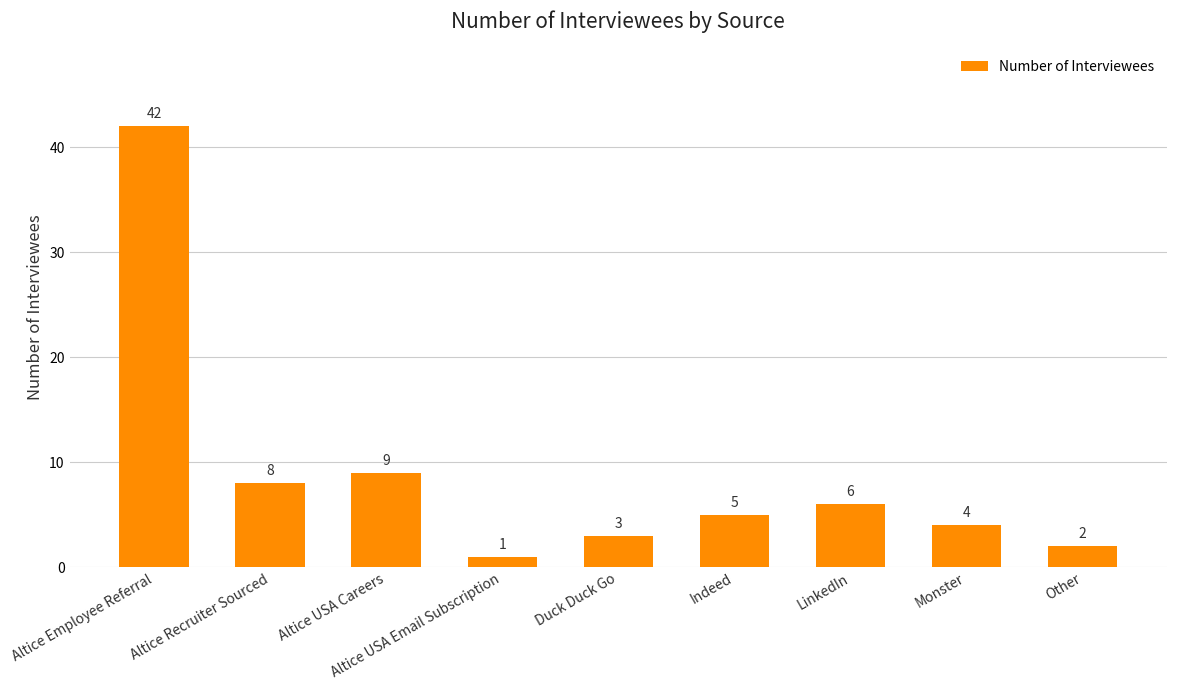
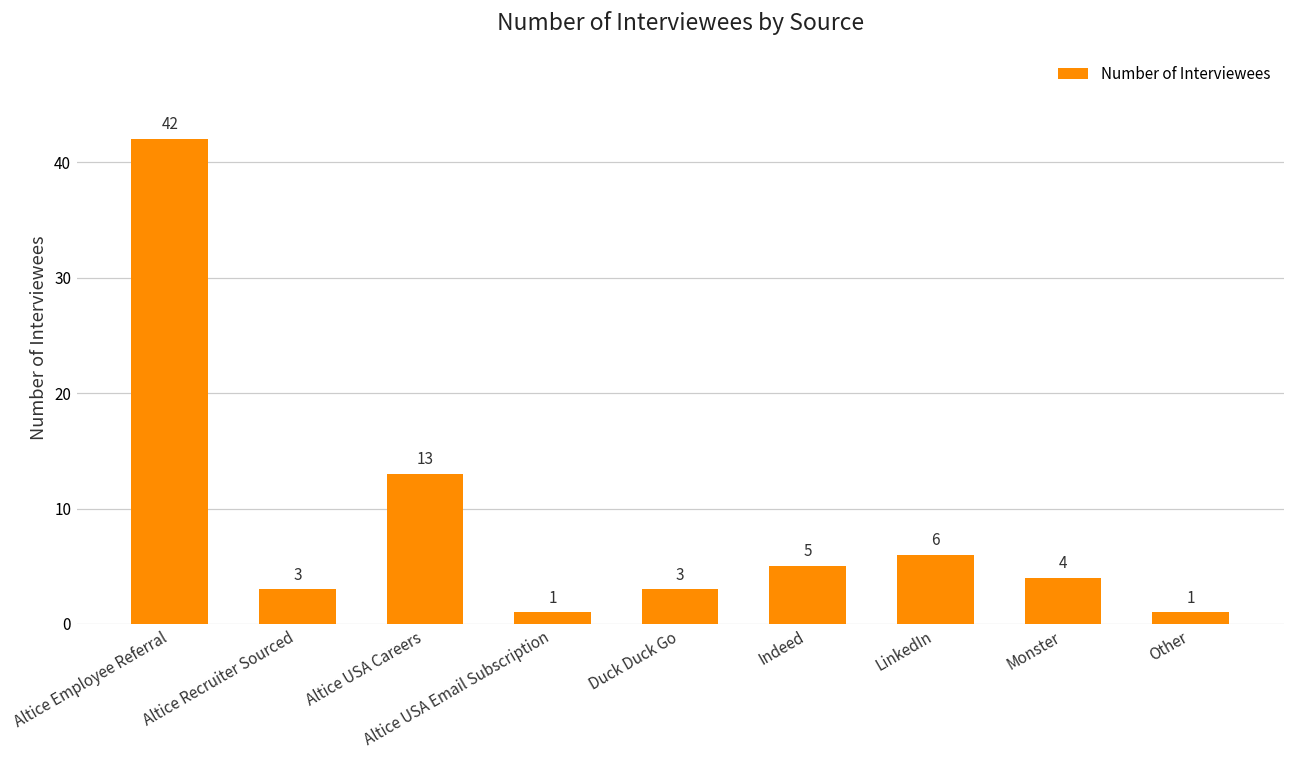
  {
    "Altice Employee Referral": 42,
-   "Altice Recruiter Sourced": 8,
-   "Altice USA Careers": 9,
+   "Altice Recruiter Sourced": 3,
+   "Altice USA Careers": 13,
    "Altice USA Email Subscription": 1,
    "Duck Duck Go": 3,
    "Indeed": 5,
    "LinkedIn": 6,
    "Monster": 4,
-   "Other": 2
+   "Other": 1
  }
